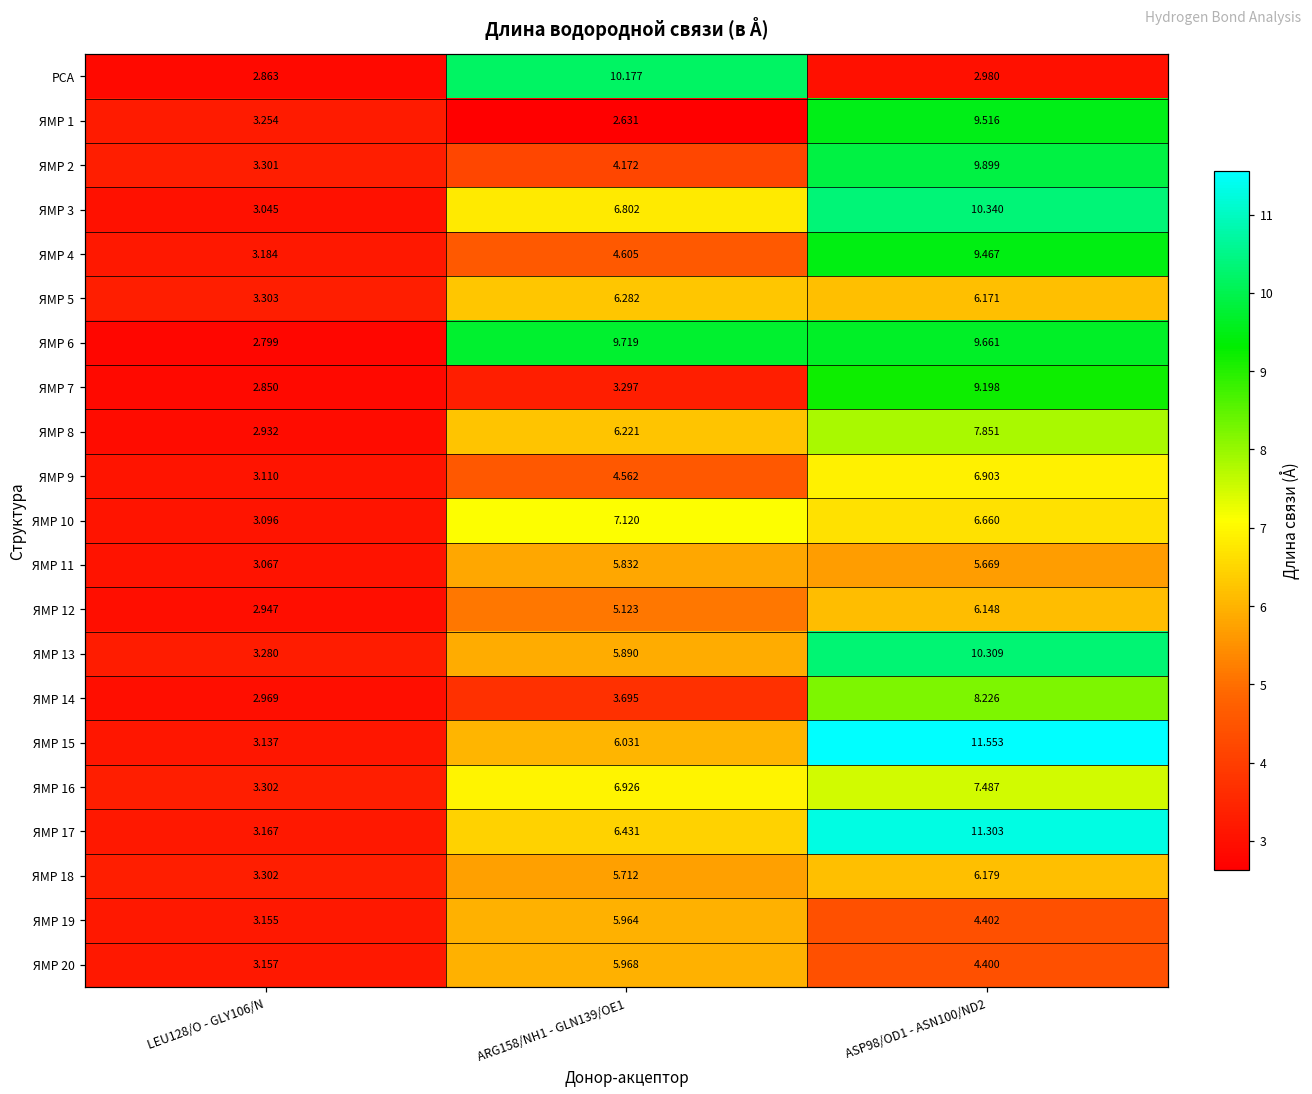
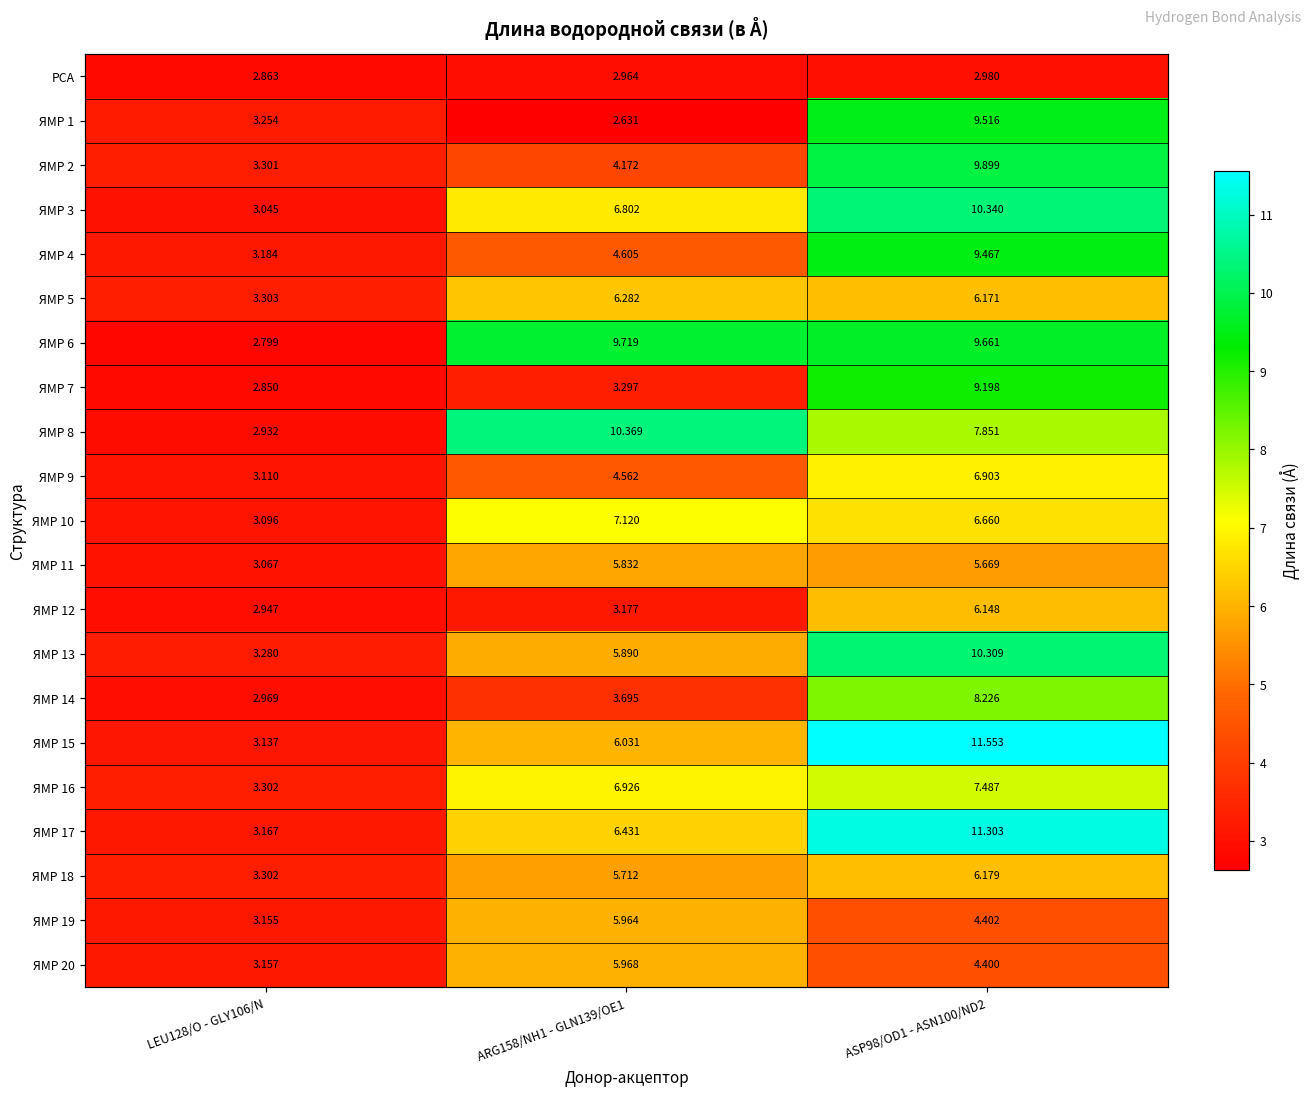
  {
    "РСА": {
      "LEU128/O - GLY106/N": 2.863,
-     "ARG158/NH1 - GLN139/OE1": 10.177,
+     "ARG158/NH1 - GLN139/OE1": 2.964,
      "ASP98/OD1 - ASN100/ND2": 2.980
    },
    "ЯМР 1": {
      "LEU128/O - GLY106/N": 3.254,
      "ARG158/NH1 - GLN139/OE1": 2.631,
      "ASP98/OD1 - ASN100/ND2": 9.516
    },
    "ЯМР 2": {
      "LEU128/O - GLY106/N": 3.301,
      "ARG158/NH1 - GLN139/OE1": 4.172,
      "ASP98/OD1 - ASN100/ND2": 9.899
    },
    "ЯМР 3": {
      "LEU128/O - GLY106/N": 3.045,
      "ARG158/NH1 - GLN139/OE1": 6.802,
      "ASP98/OD1 - ASN100/ND2": 10.340
    },
    "ЯМР 4": {
      "LEU128/O - GLY106/N": 3.184,
      "ARG158/NH1 - GLN139/OE1": 4.605,
      "ASP98/OD1 - ASN100/ND2": 9.467
    },
    "ЯМР 5": {
      "LEU128/O - GLY106/N": 3.303,
      "ARG158/NH1 - GLN139/OE1": 6.282,
      "ASP98/OD1 - ASN100/ND2": 6.171
    },
    "ЯМР 6": {
      "LEU128/O - GLY106/N": 2.799,
      "ARG158/NH1 - GLN139/OE1": 9.719,
      "ASP98/OD1 - ASN100/ND2": 9.661
    },
    "ЯМР 7": {
      "LEU128/O - GLY106/N": 2.850,
      "ARG158/NH1 - GLN139/OE1": 3.297,
      "ASP98/OD1 - ASN100/ND2": 9.198
    },
    "ЯМР 8": {
      "LEU128/O - GLY106/N": 2.932,
-     "ARG158/NH1 - GLN139/OE1": 6.221,
+     "ARG158/NH1 - GLN139/OE1": 10.369,
      "ASP98/OD1 - ASN100/ND2": 7.851
    },
    "ЯМР 9": {
      "LEU128/O - GLY106/N": 3.110,
      "ARG158/NH1 - GLN139/OE1": 4.562,
      "ASP98/OD1 - ASN100/ND2": 6.903
    },
    "ЯМР 10": {
      "LEU128/O - GLY106/N": 3.096,
      "ARG158/NH1 - GLN139/OE1": 7.120,
      "ASP98/OD1 - ASN100/ND2": 6.660
    },
    "ЯМР 11": {
      "LEU128/O - GLY106/N": 3.067,
      "ARG158/NH1 - GLN139/OE1": 5.832,
      "ASP98/OD1 - ASN100/ND2": 5.669
    },
    "ЯМР 12": {
      "LEU128/O - GLY106/N": 2.947,
-     "ARG158/NH1 - GLN139/OE1": 5.123,
+     "ARG158/NH1 - GLN139/OE1": 3.177,
      "ASP98/OD1 - ASN100/ND2": 6.148
    },
    "ЯМР 13": {
      "LEU128/O - GLY106/N": 3.280,
      "ARG158/NH1 - GLN139/OE1": 5.890,
      "ASP98/OD1 - ASN100/ND2": 10.309
    },
    "ЯМР 14": {
      "LEU128/O - GLY106/N": 2.969,
      "ARG158/NH1 - GLN139/OE1": 3.695,
      "ASP98/OD1 - ASN100/ND2": 8.226
    },
    "ЯМР 15": {
      "LEU128/O - GLY106/N": 3.137,
      "ARG158/NH1 - GLN139/OE1": 6.031,
      "ASP98/OD1 - ASN100/ND2": 11.553
    },
    "ЯМР 16": {
      "LEU128/O - GLY106/N": 3.302,
      "ARG158/NH1 - GLN139/OE1": 6.926,
      "ASP98/OD1 - ASN100/ND2": 7.487
    },
    "ЯМР 17": {
      "LEU128/O - GLY106/N": 3.167,
      "ARG158/NH1 - GLN139/OE1": 6.431,
      "ASP98/OD1 - ASN100/ND2": 11.303
    },
    "ЯМР 18": {
      "LEU128/O - GLY106/N": 3.302,
      "ARG158/NH1 - GLN139/OE1": 5.712,
      "ASP98/OD1 - ASN100/ND2": 6.179
    },
    "ЯМР 19": {
      "LEU128/O - GLY106/N": 3.155,
      "ARG158/NH1 - GLN139/OE1": 5.964,
      "ASP98/OD1 - ASN100/ND2": 4.402
    },
    "ЯМР 20": {
      "LEU128/O - GLY106/N": 3.157,
      "ARG158/NH1 - GLN139/OE1": 5.968,
      "ASP98/OD1 - ASN100/ND2": 4.400
    }
  }
